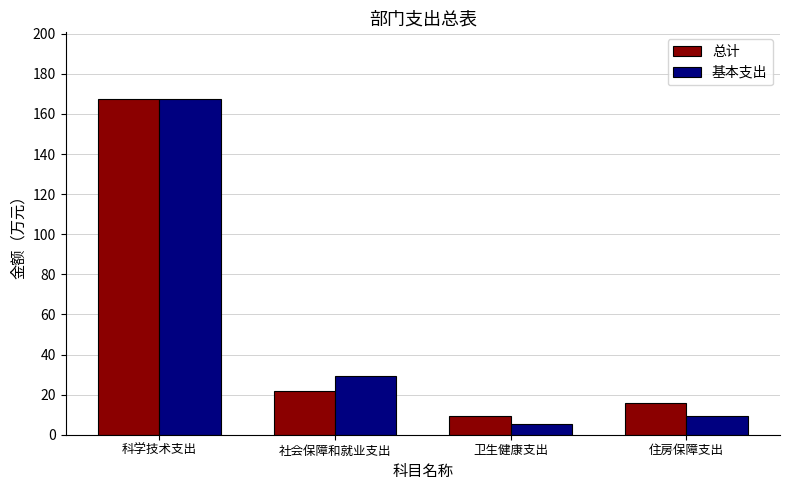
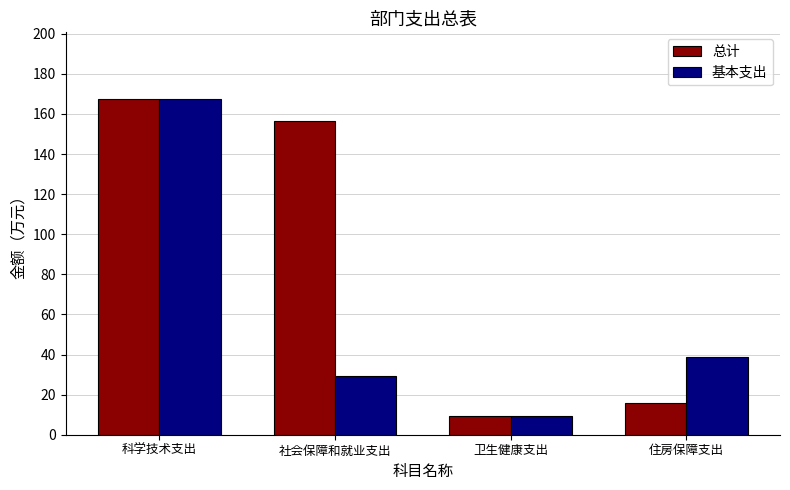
  {
    "总计": {
      "科学技术支出": 167,
-     "社会保障和就业支出": 22,
+     "社会保障和就业支出": 157,
      "卫生健康支出": 10,
      "住房保障支出": 16
    },
    "基本支出": {
      "科学技术支出": 167,
      "社会保障和就业支出": 30,
-     "卫生健康支出": 5,
-     "住房保障支出": 10
+     "卫生健康支出": 10,
+     "住房保障支出": 39
    }
  }
